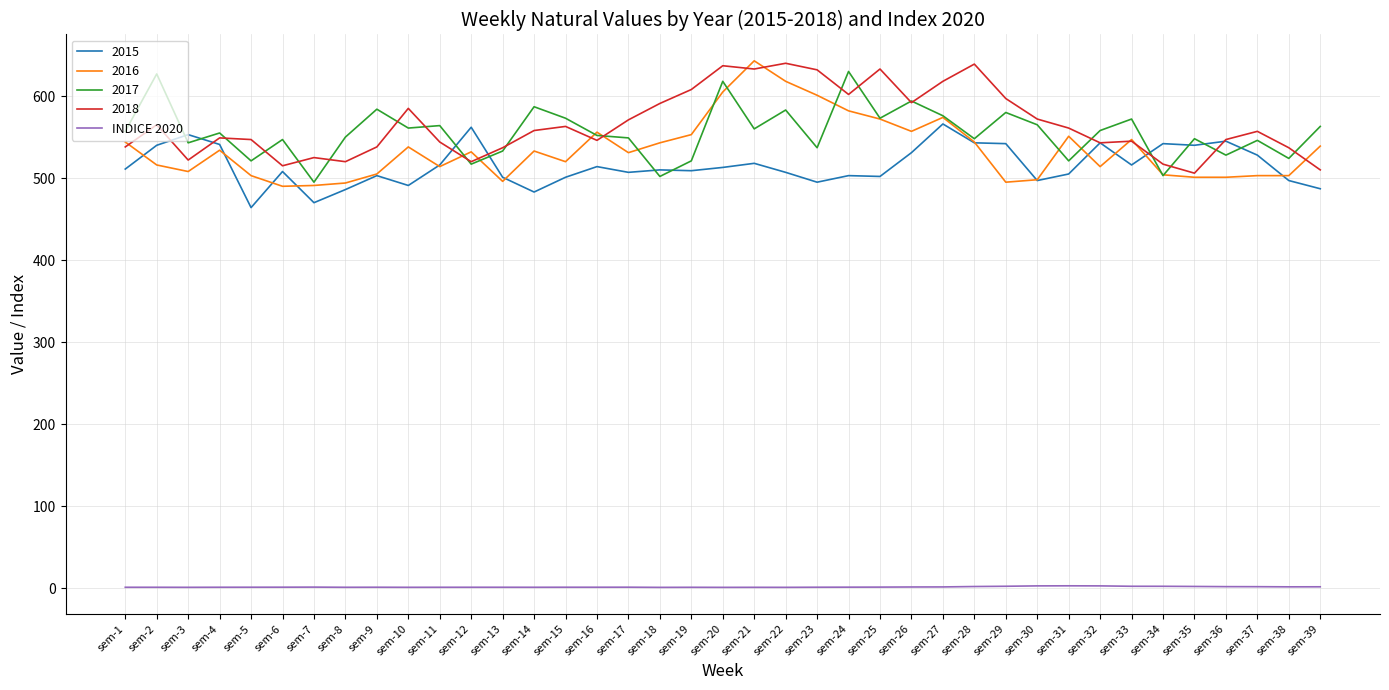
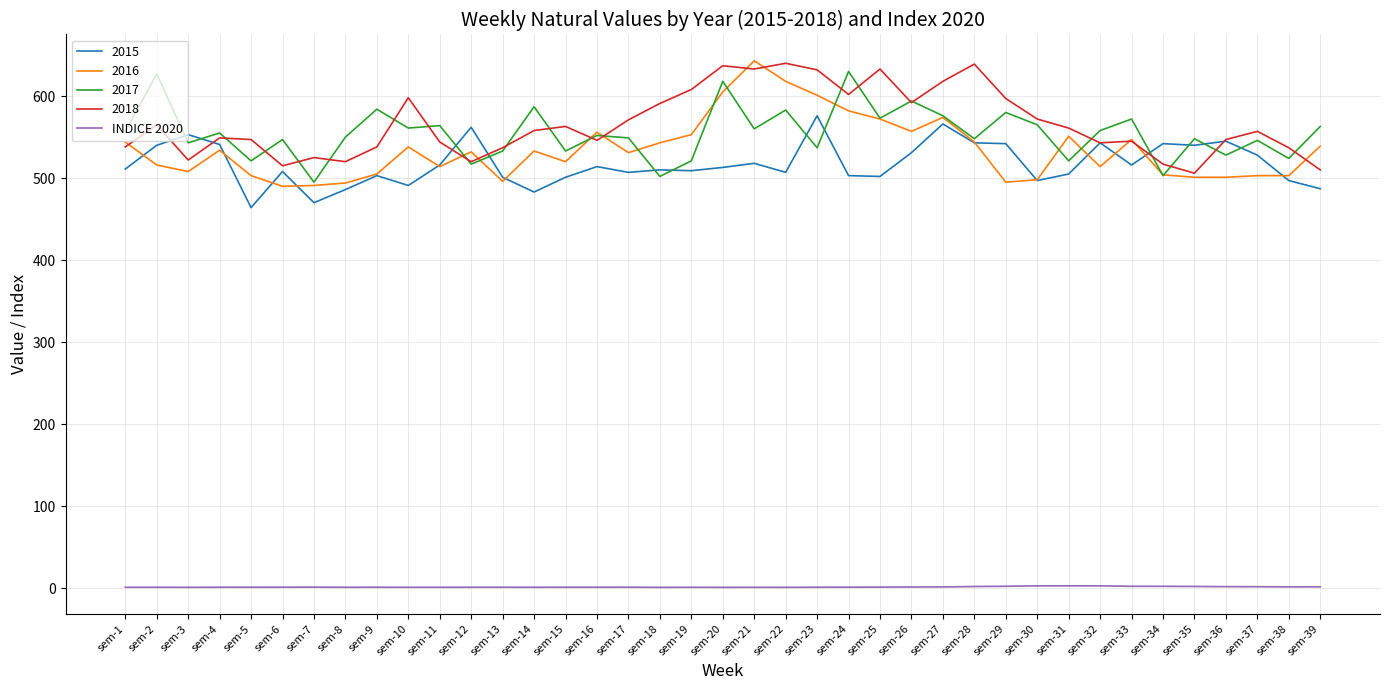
  {
    "2015": {
      "sem-1": 510,
      "sem-2": 540,
      "sem-3": 550,
      "sem-4": 540,
      "sem-5": 460,
      "sem-6": 510,
      "sem-7": 470,
      "sem-8": 490,
      "sem-10": 490,
      "sem-12": 560,
      "sem-13": 500,
      "sem-14": 480,
      "sem-15": 500,
      "sem-16": 510,
      "sem-17": 510,
      "sem-18": 510,
      "sem-19": 510,
      "sem-20": 510,
      "sem-21": 520,
      "sem-22": 510,
-     "sem-23": 500,
+     "sem-23": 580,
      "sem-24": 500,
      "sem-25": 500,
      "sem-26": 530,
      "sem-27": 570,
      "sem-29": 540,
      "sem-31": 510,
      "sem-33": 520,
      "sem-34": 540,
      "sem-35": 540,
      "sem-37": 530,
      "sem-38": 500,
      "sem-39": 490
    },
    "2016": {
      "sem-1": 540,
      "sem-2": 520,
      "sem-3": 510,
      "sem-4": 530,
      "sem-5": 500,
      "sem-6": 490,
      "sem-7": 490,
      "sem-8": 490,
      "sem-10": 540,
      "sem-12": 530,
      "sem-13": 500,
      "sem-14": 530,
      "sem-15": 520,
      "sem-16": 560,
      "sem-17": 530,
      "sem-18": 540,
      "sem-19": 550,
      "sem-20": 610,
      "sem-21": 640,
      "sem-22": 620,
      "sem-23": 600,
      "sem-24": 580,
      "sem-26": 560,
      "sem-29": 500,
      "sem-31": 550,
      "sem-32": 510,
      "sem-35": 500,
      "sem-36": 500,
      "sem-37": 500,
      "sem-38": 500,
      "sem-39": 540
    },
    "2017": {
      "sem-3": 540,
      "sem-4": 560,
      "sem-5": 520,
      "sem-6": 550,
      "sem-7": 500,
      "sem-8": 550,
      "sem-9": 580,
      "sem-10": 560,
      "sem-11": 560,
      "sem-13": 530,
      "sem-14": 590,
-     "sem-15": 570,
+     "sem-15": 530,
      "sem-16": 550,
      "sem-17": 550,
      "sem-18": 500,
      "sem-19": 520,
      "sem-20": 620,
      "sem-21": 560,
      "sem-22": 580,
      "sem-23": 540,
      "sem-24": 630,
      "sem-28": 550,
      "sem-29": 580,
      "sem-30": 570,
      "sem-31": 520,
      "sem-32": 560,
      "sem-33": 570,
      "sem-35": 550,
      "sem-36": 530,
      "sem-37": 550,
      "sem-38": 520,
      "sem-39": 560
    },
    "2018": {
      "sem-1": 540,
      "sem-3": 520,
      "sem-4": 550,
      "sem-5": 550,
      "sem-6": 520,
      "sem-7": 530,
      "sem-8": 520,
      "sem-9": 540,
-     "sem-10": 590,
+     "sem-10": 600,
      "sem-11": 540,
      "sem-13": 540,
      "sem-14": 560,
      "sem-15": 560,
      "sem-16": 550,
      "sem-17": 570,
      "sem-18": 590,
      "sem-19": 610,
      "sem-20": 640,
      "sem-21": 630,
      "sem-22": 640,
      "sem-23": 630,
      "sem-24": 600,
      "sem-25": 630,
      "sem-27": 620,
      "sem-28": 640,
      "sem-29": 600,
      "sem-30": 570,
      "sem-31": 560,
      "sem-34": 520,
      "sem-35": 510,
      "sem-37": 560,
      "sem-38": 540,
      "sem-39": 510
    },
    "INDICE 2020": {
      "sem-1": 0,
      "sem-2": 0,
      "sem-3": 0,
      "sem-4": 0,
      "sem-5": 0,
      "sem-6": 0,
      "sem-7": 0,
      "sem-8": 0,
      "sem-9": 0,
      "sem-10": 0,
      "sem-11": 0,
      "sem-12": 0,
      "sem-13": 0,
      "sem-14": 0,
      "sem-15": 0,
      "sem-16": 0,
      "sem-17": 0,
      "sem-18": 0,
      "sem-19": 0,
      "sem-20": 0,
      "sem-21": 0,
      "sem-22": 0,
      "sem-23": 0,
      "sem-24": 0,
      "sem-25": 0,
      "sem-26": 0,
      "sem-27": 0,
      "sem-28": 0,
      "sem-29": 0,
      "sem-30": 0,
      "sem-31": 0,
      "sem-32": 0,
      "sem-33": 0,
      "sem-34": 0,
      "sem-35": 0,
      "sem-36": 0,
      "sem-37": 0,
      "sem-38": 0,
      "sem-39": 0
    }
  }
